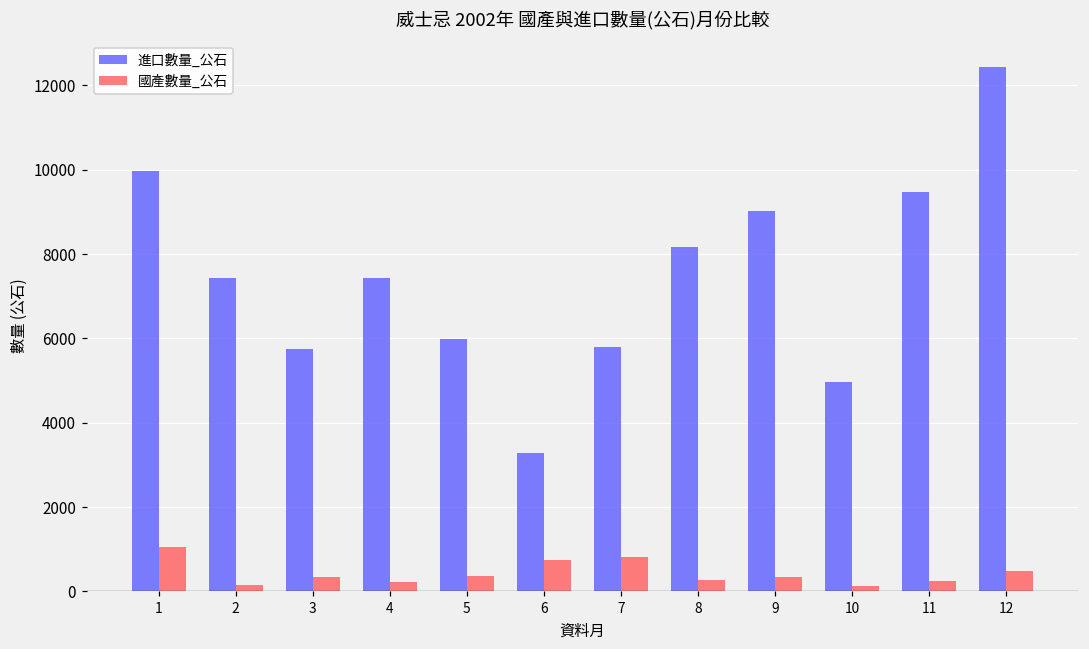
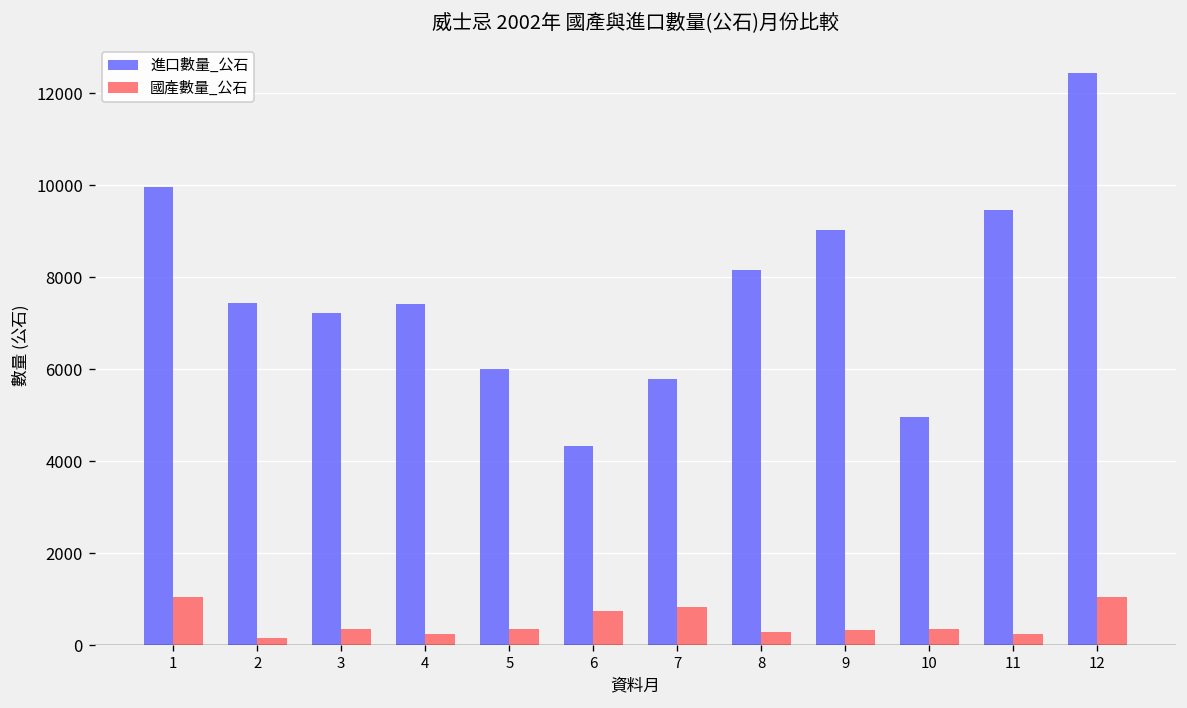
  {
    "進口數量_公石": {
      "1": 10000,
      "2": 7400,
-     "3": 5700,
+     "3": 7200,
      "4": 7400,
      "5": 6000,
-     "6": 3300,
+     "6": 4300,
      "7": 5800,
      "8": 8200,
      "9": 9000,
      "10": 5000,
      "11": 9500,
      "12": 12400
    },
    "國產數量_公石": {
      "1": 1000,
      "2": 200,
      "3": 300,
      "4": 200,
      "5": 400,
      "6": 700,
      "7": 800,
      "8": 300,
      "9": 300,
-     "10": 100,
+     "10": 300,
      "11": 200,
-     "12": 500
+     "12": 1100
    }
  }
